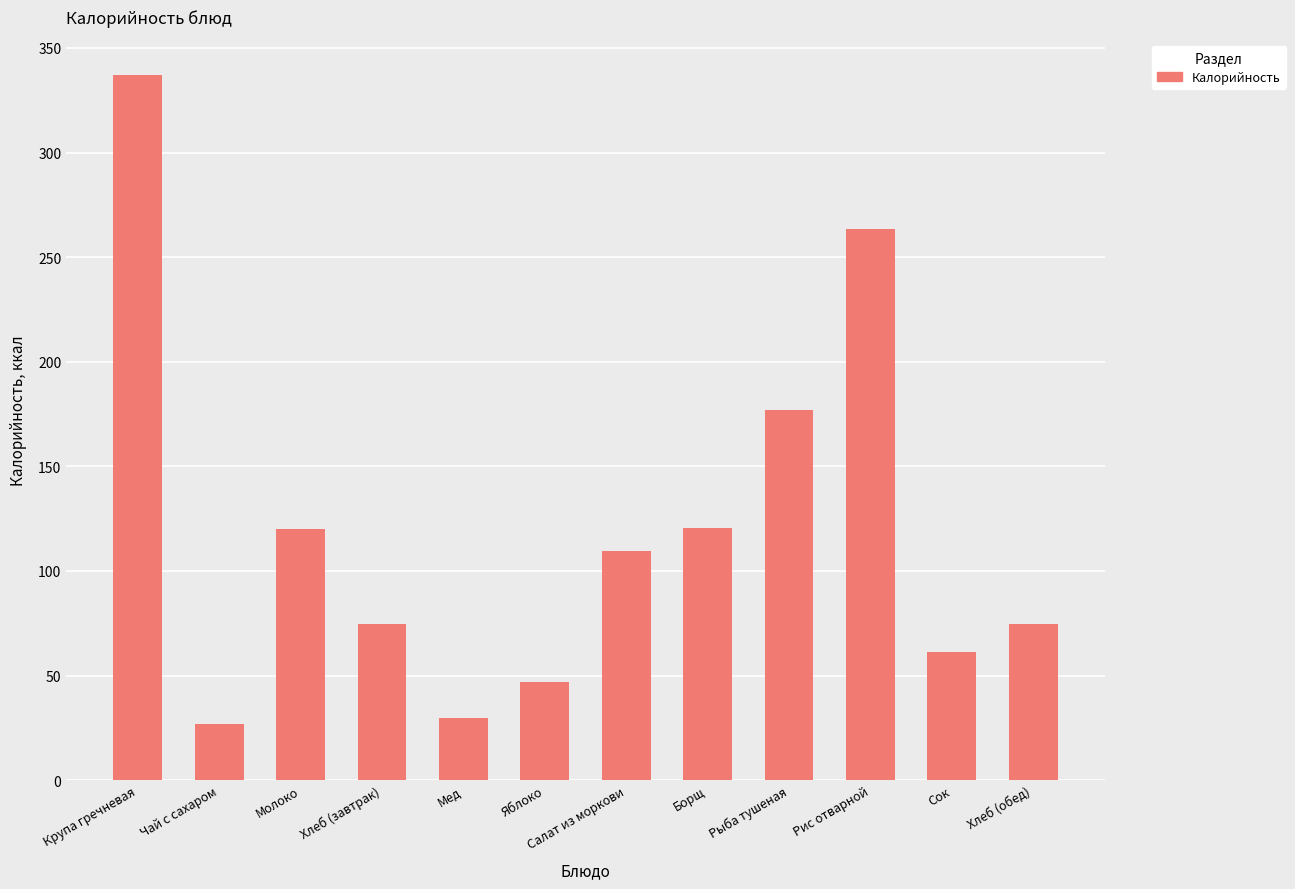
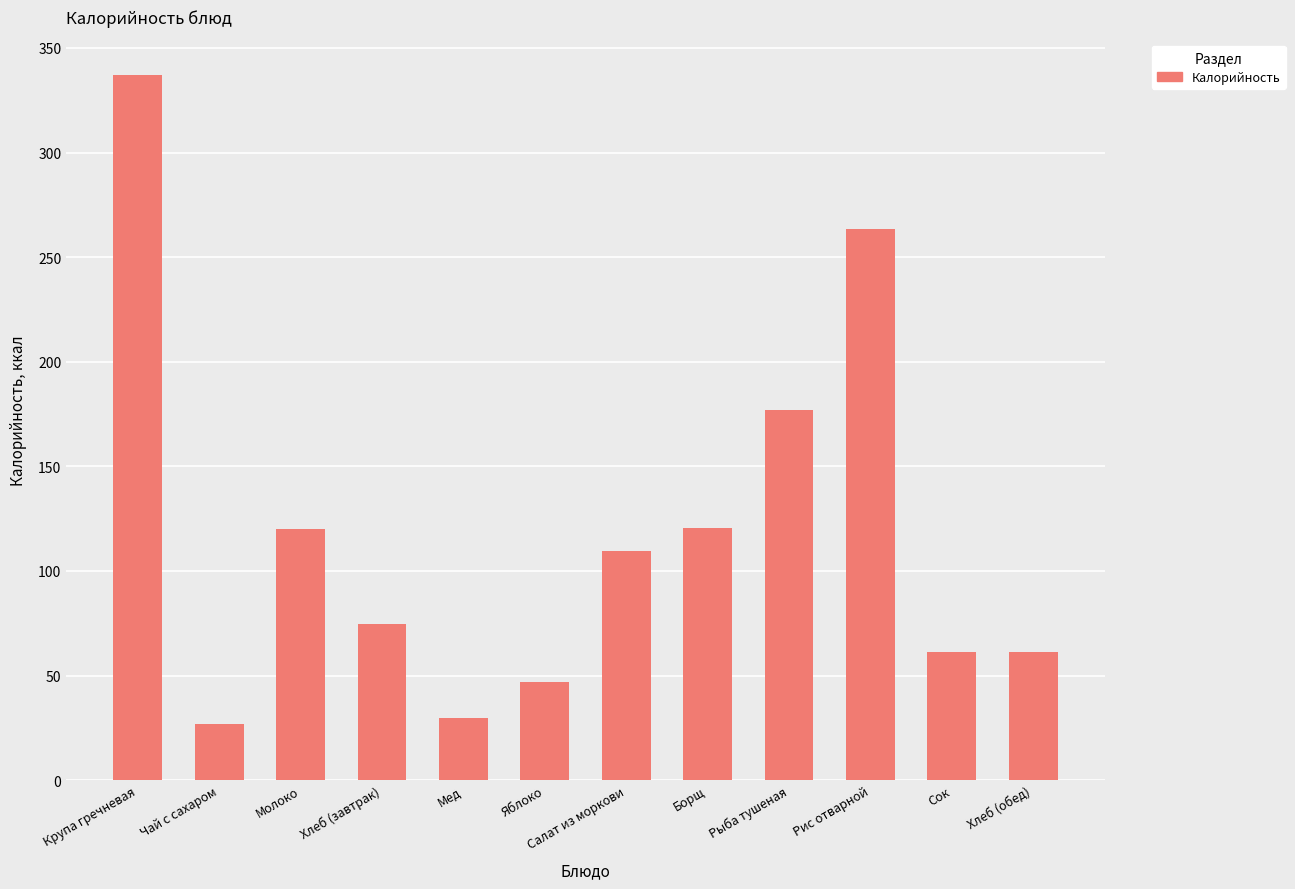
  {
    "Крупа гречневая": 337,
    "Чай с сахаром": 27,
    "Молоко": 120,
    "Хлеб (завтрак)": 75,
    "Мед": 30,
    "Яблоко": 47,
    "Салат из моркови": 110,
    "Борщ": 121,
    "Рыба тушеная": 177,
    "Рис отварной": 263,
    "Сок": 61,
-   "Хлеб (обед)": 75
+   "Хлеб (обед)": 61
  }
